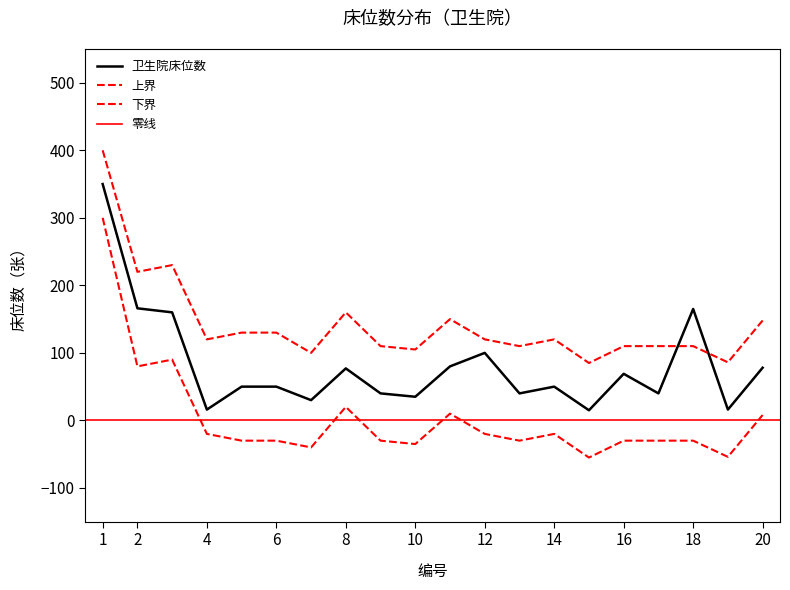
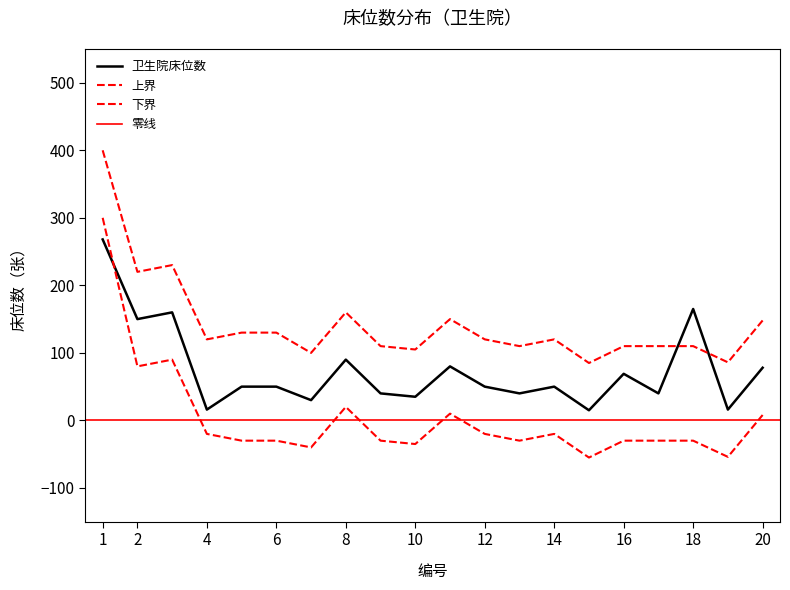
  {
    "卫生院床位数": {
-     "1": 350,
-     "2": 170,
+     "1": 270,
+     "2": 150,
      "4": 20,
      "6": 50,
-     "8": 80,
+     "8": 90,
      "10": 40,
-     "12": 100,
+     "12": 50,
      "14": 50,
      "16": 70,
      "18": 170,
      "20": 80
    }
  }
